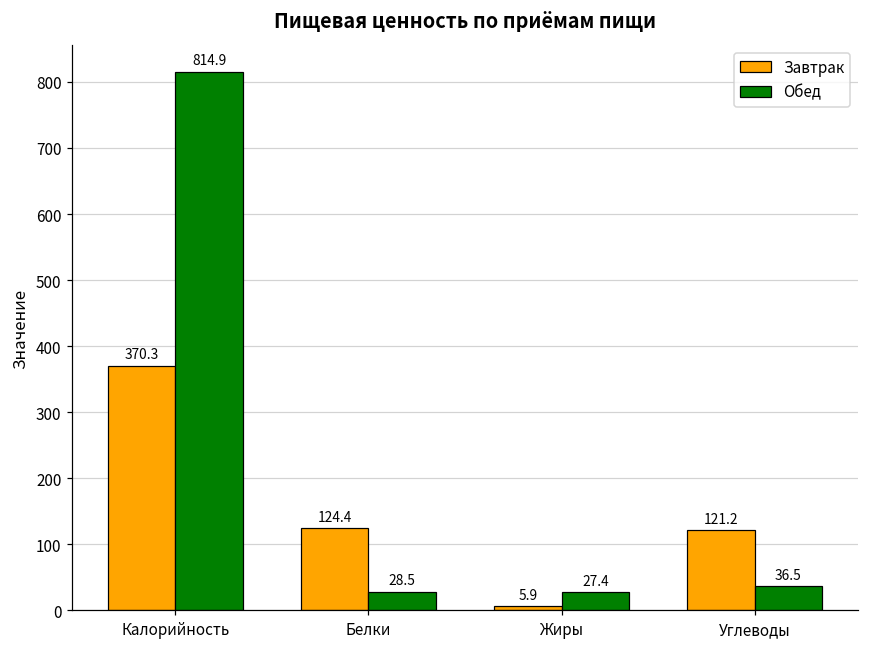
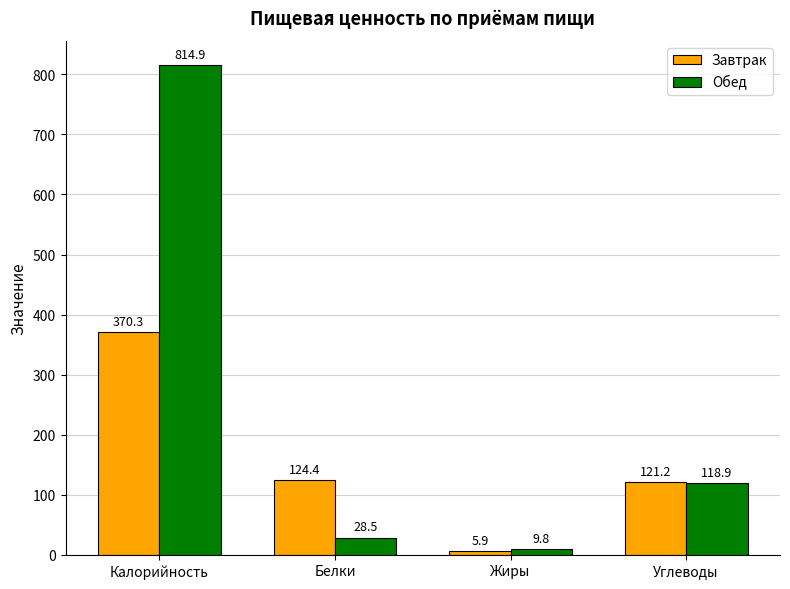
  {
    "Завтрак": {
      "Калорийность": 370.3,
      "Белки": 124.4,
      "Жиры": 5.9,
      "Углеводы": 121.2
    },
    "Обед": {
      "Калорийность": 814.9,
      "Белки": 28.5,
-     "Жиры": 27.4,
-     "Углеводы": 36.5
+     "Жиры": 9.8,
+     "Углеводы": 118.9
    }
  }
